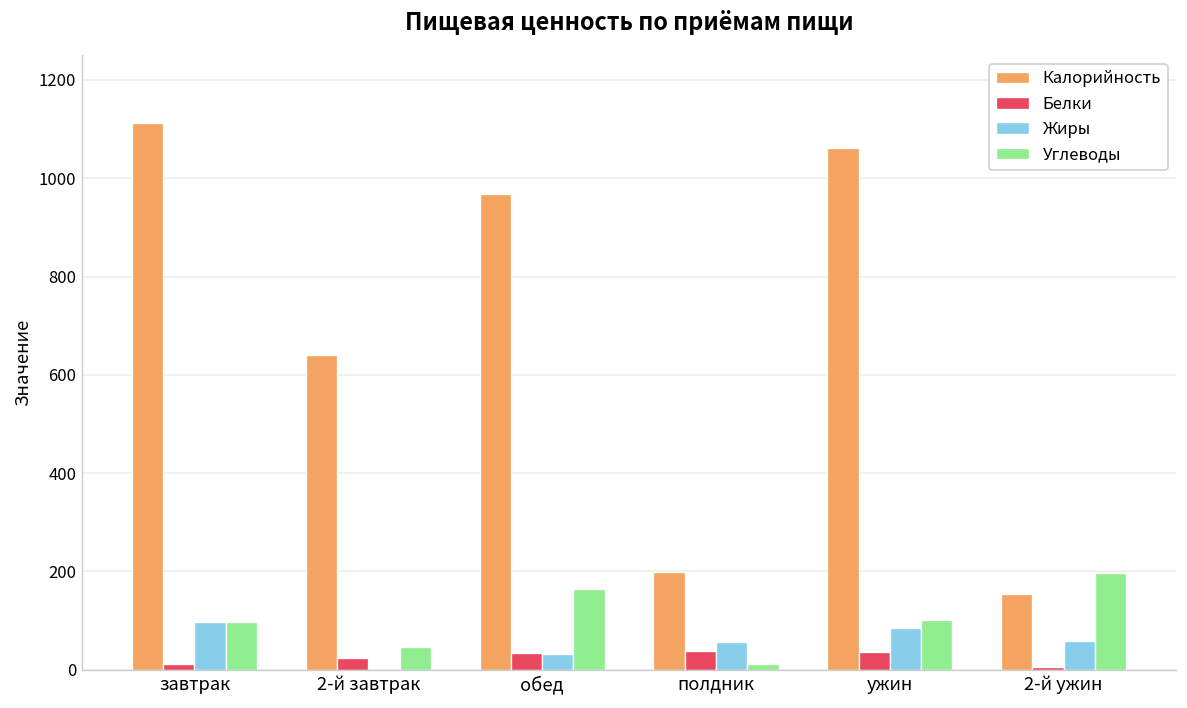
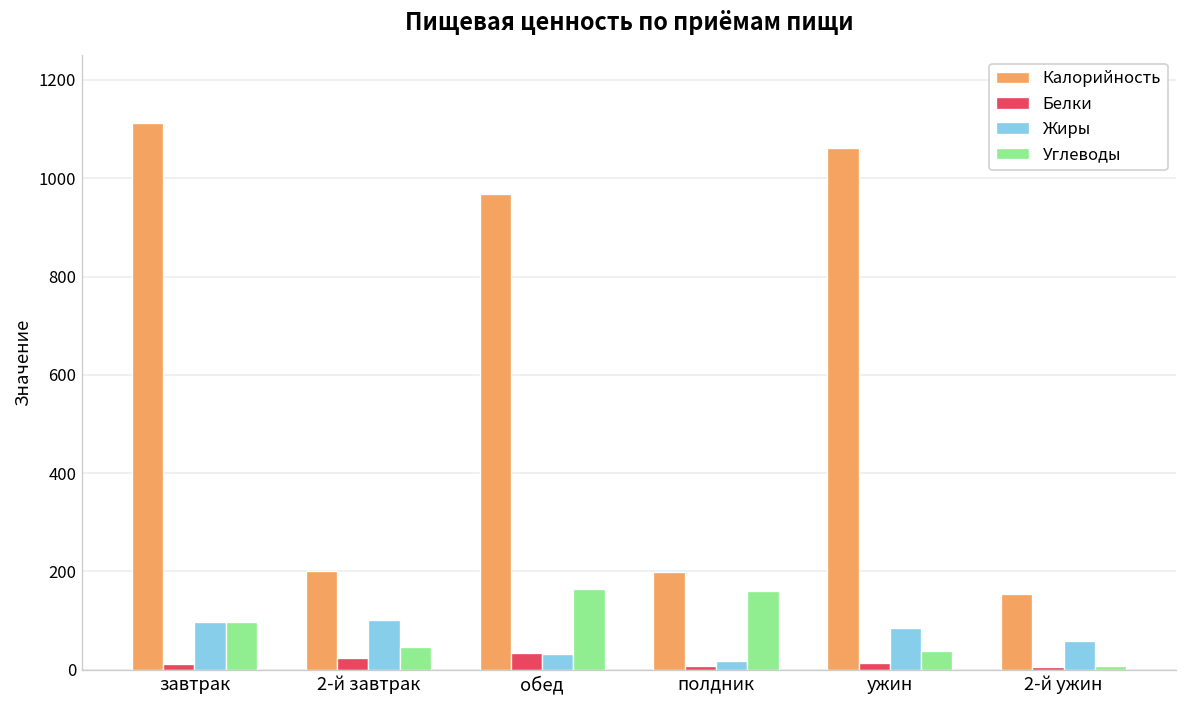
  {
    "Калорийность": {
      "завтрак": 1110,
-     "2-й завтрак": 640,
+     "2-й завтрак": 200,
      "обед": 970,
      "полдник": 200,
      "ужин": 1060,
      "2-й ужин": 150
    },
    "Белки": {
      "завтрак": 10,
      "2-й завтрак": 20,
      "обед": 30,
-     "полдник": 40,
-     "ужин": 40
+     "полдник": 10,
+     "ужин": 10
    },
    "Жиры": {
      "завтрак": 100,
-     "2-й завтрак": 0,
+     "2-й завтрак": 100,
      "обед": 30,
-     "полдник": 60,
+     "полдник": 20,
      "ужин": 80,
      "2-й ужин": 60
    },
    "Углеводы": {
      "завтрак": 100,
      "2-й завтрак": 50,
      "обед": 170,
-     "полдник": 10,
-     "ужин": 100,
-     "2-й ужин": 200
+     "полдник": 160,
+     "ужин": 40,
+     "2-й ужин": 10
    }
  }
